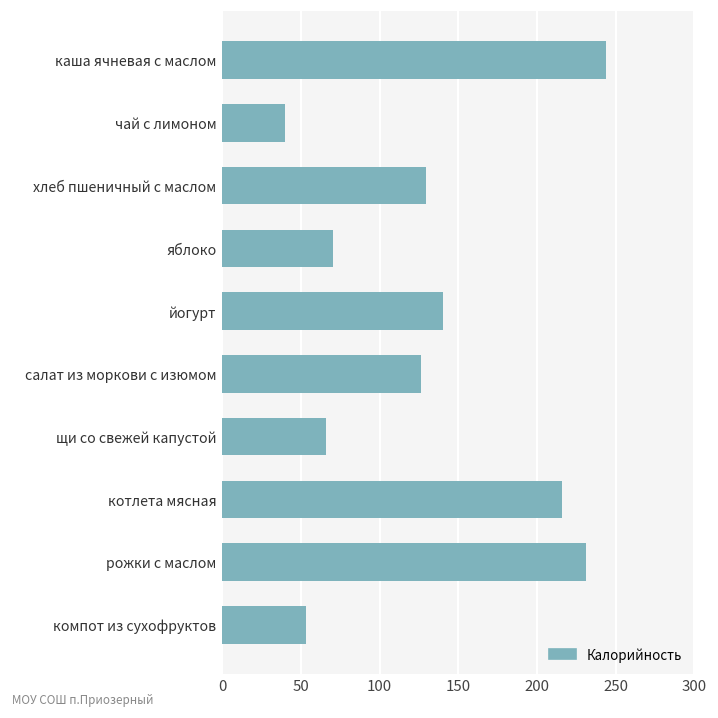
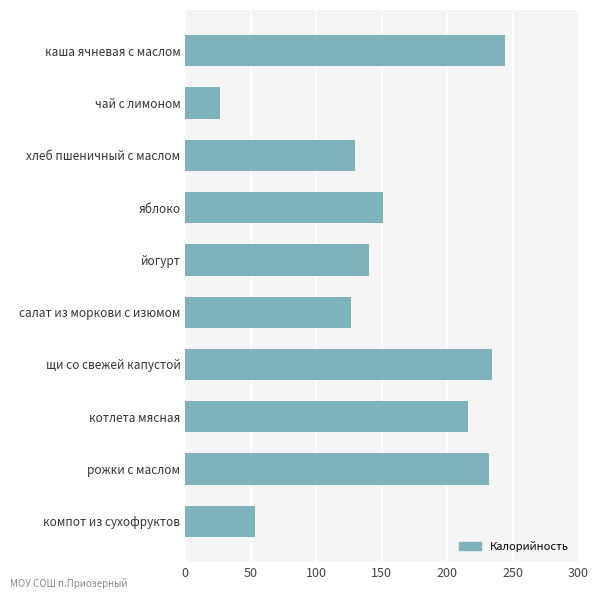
  {
    "каша ячневая с маслом": 244,
-   "чай с лимоном": 40,
+   "чай с лимоном": 26,
    "хлеб пшеничный с маслом": 129,
-   "яблоко": 71,
+   "яблоко": 151,
    "йогурт": 140,
    "салат из моркови с изюмом": 126,
-   "щи со свежей капустой": 66,
+   "щи со свежей капустой": 234,
    "котлета мясная": 216,
    "рожки с маслом": 231,
    "компот из сухофруктов": 53
  }
